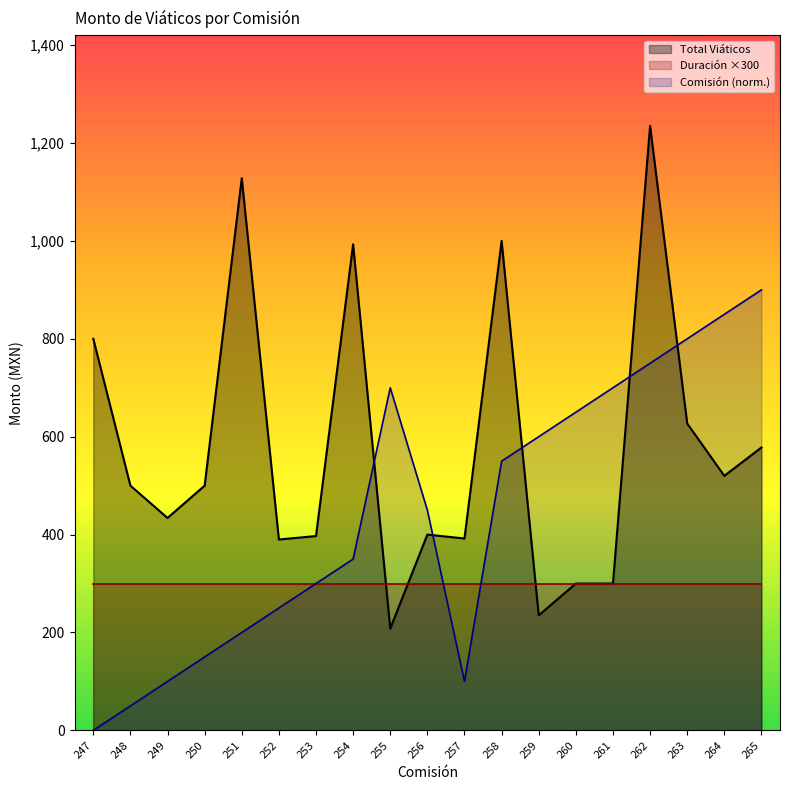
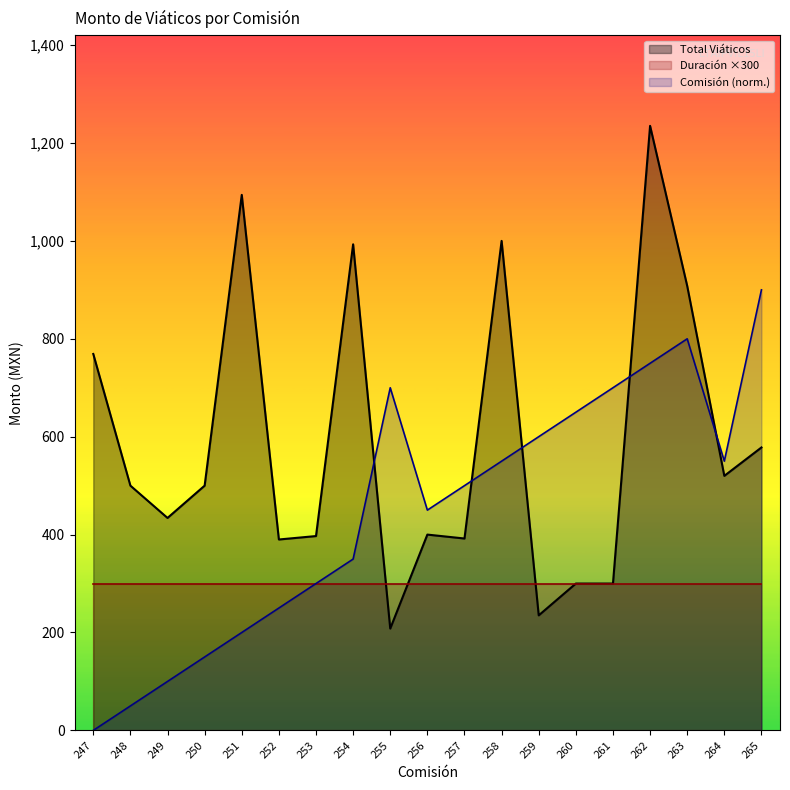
  {
    "Total Viáticos": {
-     "247": "800",
+     "247": "770",
      "248": "500",
      "249": "430",
      "250": "500",
-     "251": "1,130",
+     "251": "1,090",
      "252": "390",
      "253": "400",
      "254": "990",
      "255": "210",
      "256": "400",
      "257": "390",
      "258": "1,000",
      "259": "240",
      "262": "1,240",
-     "263": "630",
+     "263": "910",
      "264": "520",
      "265": "580"
    },
    "Duración ×300": {
      "247": "300",
      "248": "300",
      "249": "300",
      "250": "300",
      "251": "300",
      "252": "300",
      "254": "300",
      "255": "300",
      "256": "300",
      "257": "300",
      "258": "300",
      "259": "300",
      "262": "300",
      "263": "300",
      "264": "300",
      "265": "300"
    },
    "Comisión (norm.)": {
      "247": "0",
      "248": "50",
      "249": "100",
      "250": "150",
      "251": "200",
      "252": "250",
      "254": "350",
      "255": "700",
      "256": "450",
-     "257": "100",
+     "257": "500",
      "258": "550",
      "259": "600",
      "260": "650",
      "261": "700",
      "262": "750",
      "263": "800",
-     "264": "850",
+     "264": "550",
      "265": "900"
    }
  }
